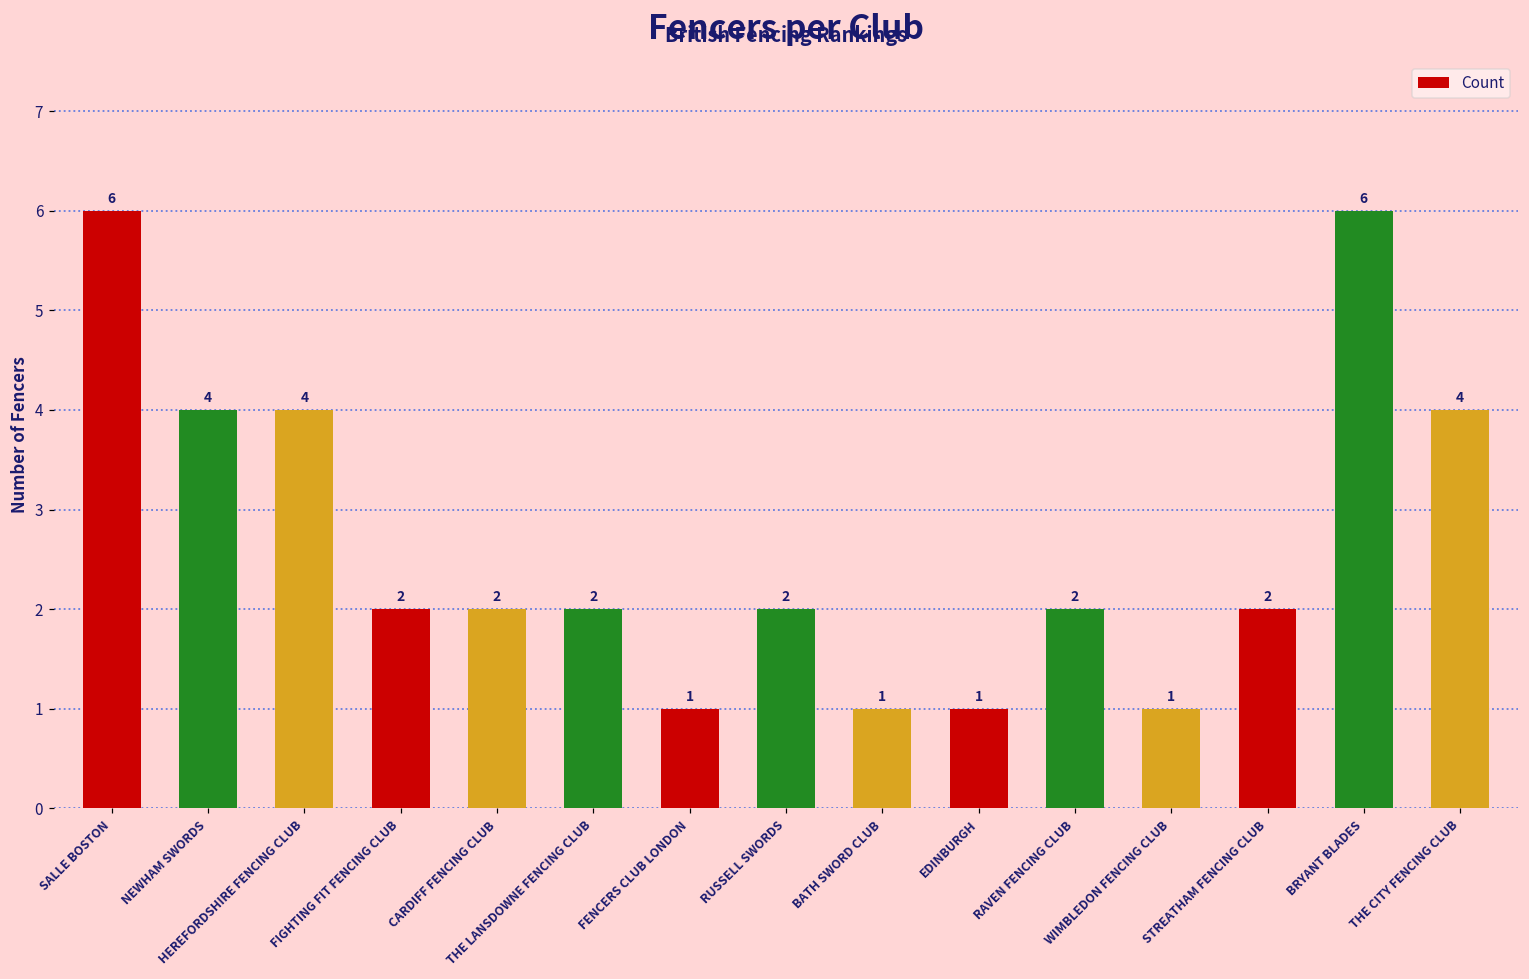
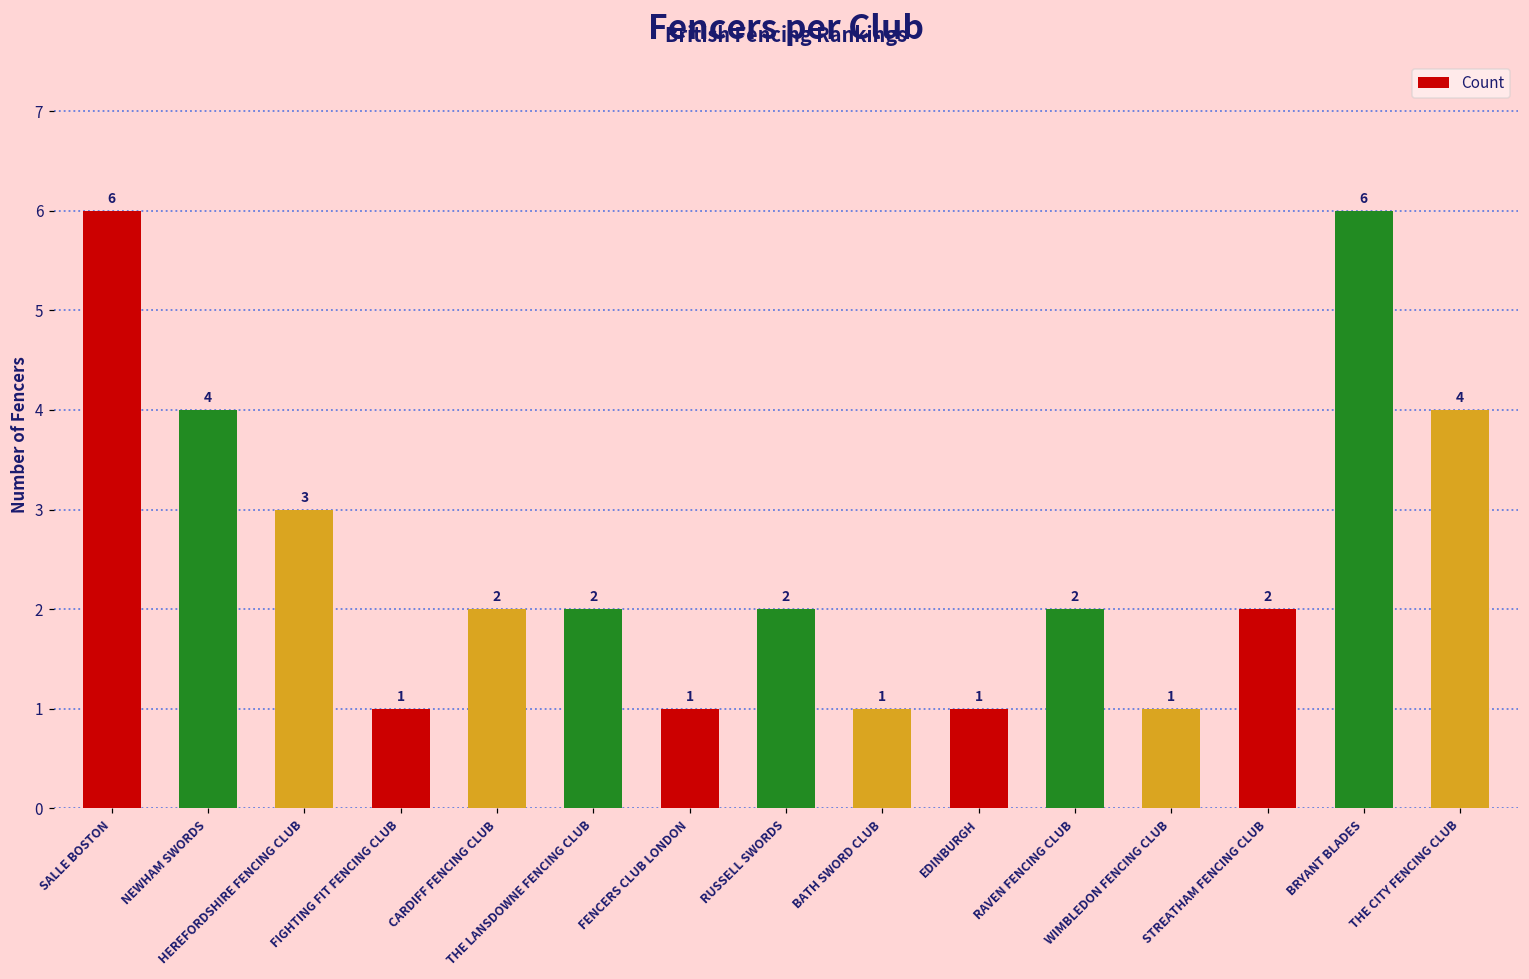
  {
    "SALLE BOSTON": 6,
    "NEWHAM SWORDS": 4,
-   "HEREFORDSHIRE FENCING CLUB": 4,
-   "FIGHTING FIT FENCING CLUB": 2,
+   "HEREFORDSHIRE FENCING CLUB": 3,
+   "FIGHTING FIT FENCING CLUB": 1,
    "CARDIFF FENCING CLUB": 2,
    "THE LANSDOWNE FENCING CLUB": 2,
    "FENCERS CLUB LONDON": 1,
    "RUSSELL SWORDS": 2,
    "BATH SWORD CLUB": 1,
    "EDINBURGH": 1,
    "RAVEN FENCING CLUB": 2,
    "WIMBLEDON FENCING CLUB": 1,
    "STREATHAM FENCING CLUB": 2,
    "BRYANT BLADES": 6,
    "THE CITY FENCING CLUB": 4
  }
